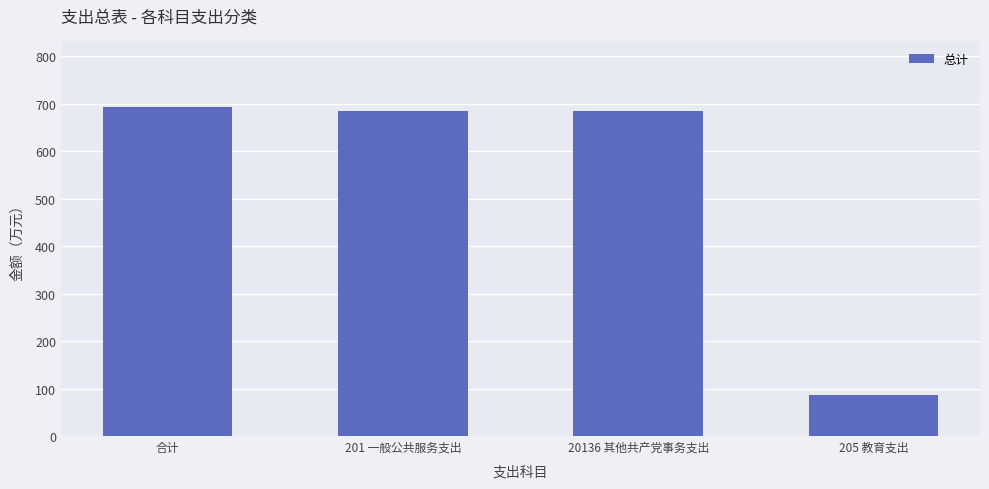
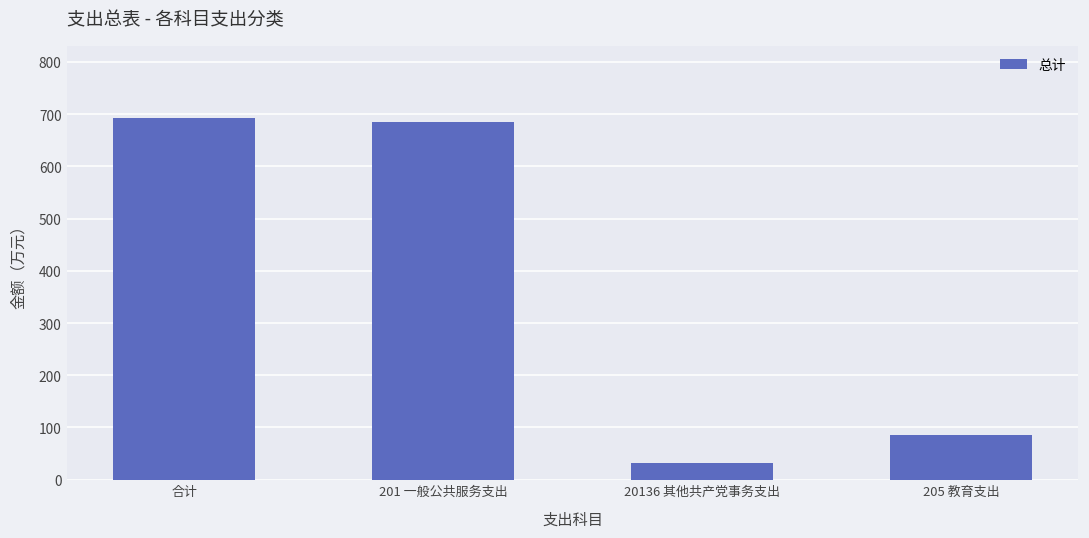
  {
    "合计": 690,
    "201 一般公共服务支出": 690,
-   "20136 其他共产党事务支出": 690,
+   "20136 其他共产党事务支出": 30,
    "205 教育支出": 90
  }
